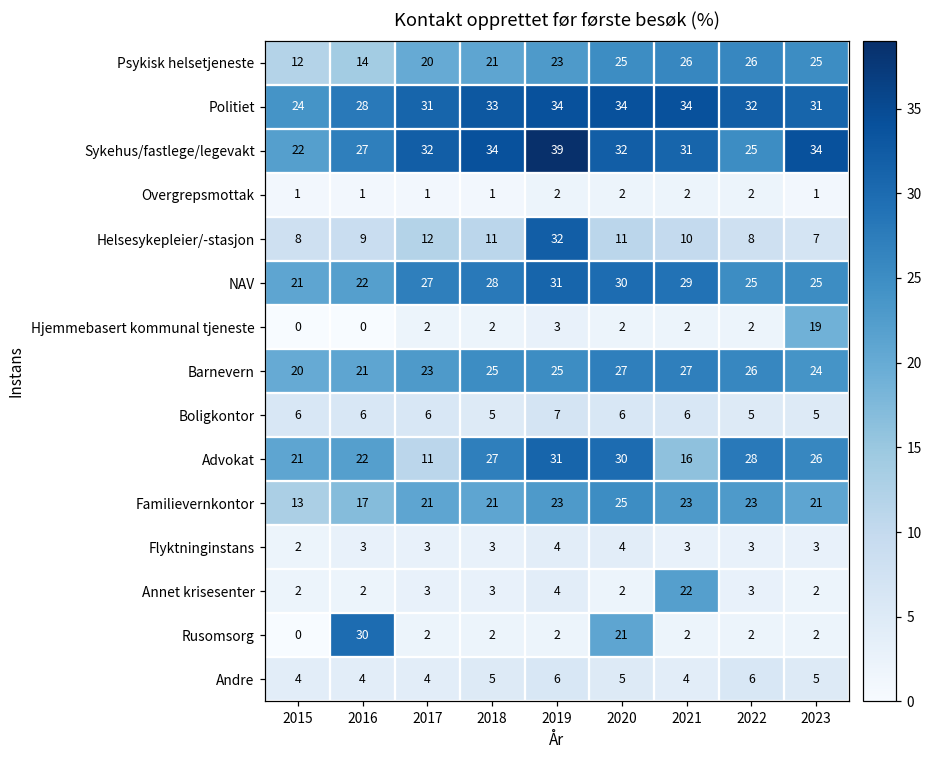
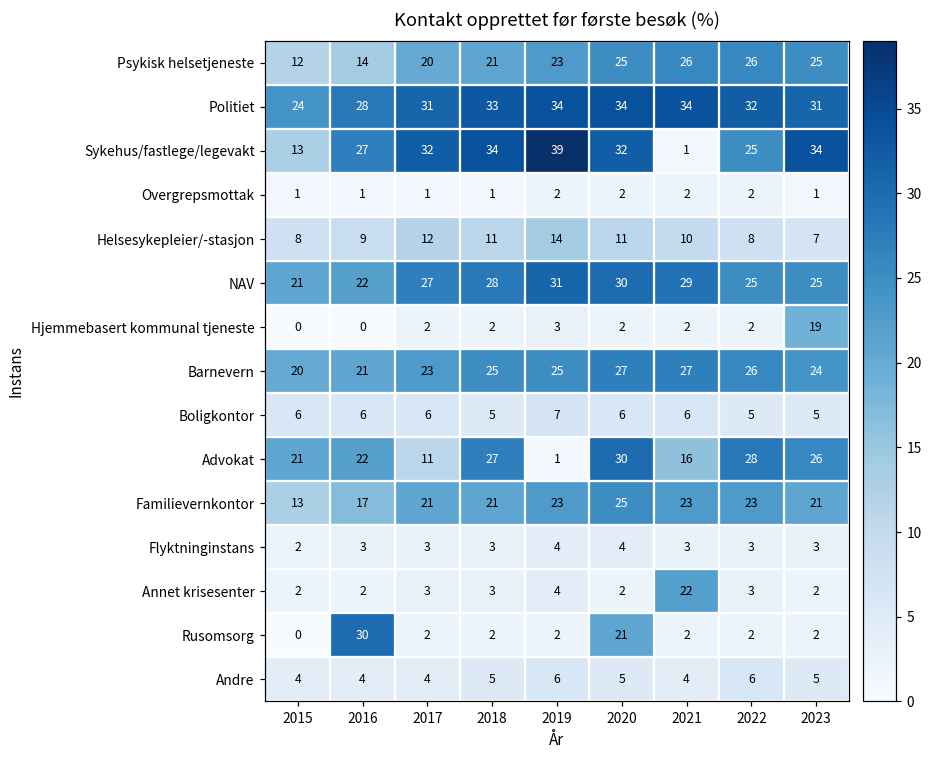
  {
    "Psykisk helsetjeneste": {
      "2015": 12,
      "2016": 14,
      "2017": 20,
      "2018": 21,
      "2019": 23,
      "2020": 25,
      "2021": 26,
      "2022": 26,
      "2023": 25
    },
    "Politiet": {
      "2015": 24,
      "2016": 28,
      "2017": 31,
      "2018": 33,
      "2019": 34,
      "2020": 34,
      "2021": 34,
      "2022": 32,
      "2023": 31
    },
    "Sykehus/fastlege/legevakt": {
-     "2015": 22,
+     "2015": 13,
      "2016": 27,
      "2017": 32,
      "2018": 34,
      "2019": 39,
      "2020": 32,
-     "2021": 31,
+     "2021": 1,
      "2022": 25,
      "2023": 34
    },
    "Overgrepsmottak": {
      "2015": 1,
      "2016": 1,
      "2017": 1,
      "2018": 1,
      "2019": 2,
      "2020": 2,
      "2021": 2,
      "2022": 2,
      "2023": 1
    },
    "Helsesykepleier/-stasjon": {
      "2015": 8,
      "2016": 9,
      "2017": 12,
      "2018": 11,
-     "2019": 32,
+     "2019": 14,
      "2020": 11,
      "2021": 10,
      "2022": 8,
      "2023": 7
    },
    "NAV": {
      "2015": 21,
      "2016": 22,
      "2017": 27,
      "2018": 28,
      "2019": 31,
      "2020": 30,
      "2021": 29,
      "2022": 25,
      "2023": 25
    },
    "Hjemmebasert kommunal tjeneste": {
      "2015": 0,
      "2016": 0,
      "2017": 2,
      "2018": 2,
      "2019": 3,
      "2020": 2,
      "2021": 2,
      "2022": 2,
      "2023": 19
    },
    "Barnevern": {
      "2015": 20,
      "2016": 21,
      "2017": 23,
      "2018": 25,
      "2019": 25,
      "2020": 27,
      "2021": 27,
      "2022": 26,
      "2023": 24
    },
    "Boligkontor": {
      "2015": 6,
      "2016": 6,
      "2017": 6,
      "2018": 5,
      "2019": 7,
      "2020": 6,
      "2021": 6,
      "2022": 5,
      "2023": 5
    },
    "Advokat": {
      "2015": 21,
      "2016": 22,
      "2017": 11,
      "2018": 27,
-     "2019": 31,
+     "2019": 1,
      "2020": 30,
      "2021": 16,
      "2022": 28,
      "2023": 26
    },
    "Familievernkontor": {
      "2015": 13,
      "2016": 17,
      "2017": 21,
      "2018": 21,
      "2019": 23,
      "2020": 25,
      "2021": 23,
      "2022": 23,
      "2023": 21
    },
    "Flyktninginstans": {
      "2015": 2,
      "2016": 3,
      "2017": 3,
      "2018": 3,
      "2019": 4,
      "2020": 4,
      "2021": 3,
      "2022": 3,
      "2023": 3
    },
    "Annet krisesenter": {
      "2015": 2,
      "2016": 2,
      "2017": 3,
      "2018": 3,
      "2019": 4,
      "2020": 2,
      "2021": 22,
      "2022": 3,
      "2023": 2
    },
    "Rusomsorg": {
      "2015": 0,
      "2016": 30,
      "2017": 2,
      "2018": 2,
      "2019": 2,
      "2020": 21,
      "2021": 2,
      "2022": 2,
      "2023": 2
    },
    "Andre": {
      "2015": 4,
      "2016": 4,
      "2017": 4,
      "2018": 5,
      "2019": 6,
      "2020": 5,
      "2021": 4,
      "2022": 6,
      "2023": 5
    }
  }
